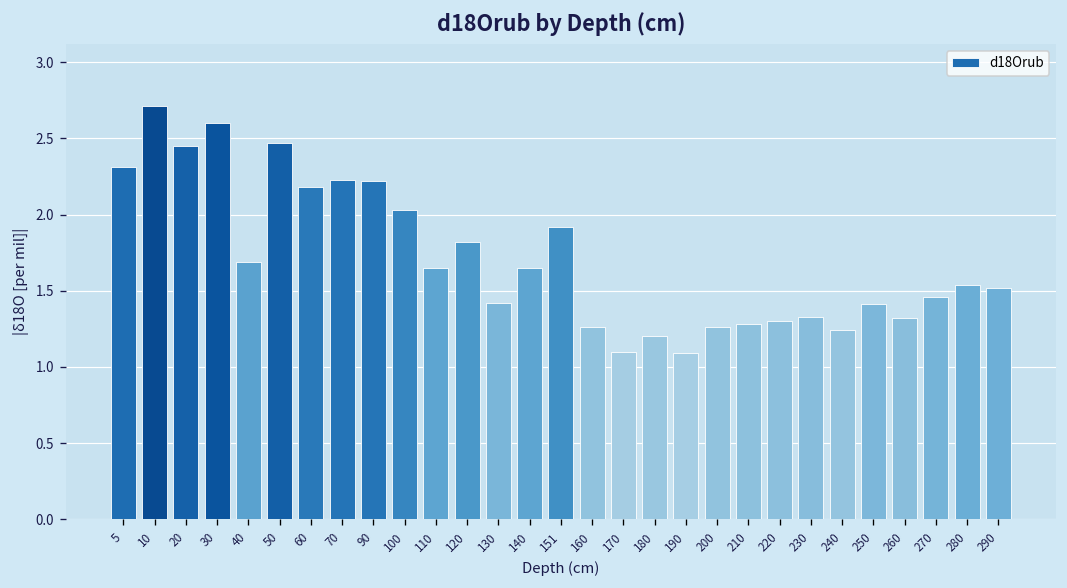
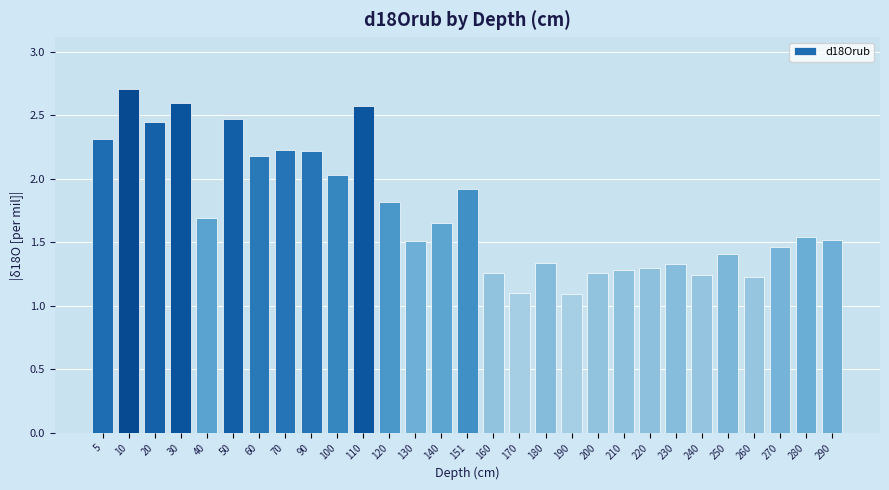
  {
    "5": 2.31,
    "10": 2.71,
    "20": 2.45,
    "30": 2.60,
    "40": 1.69,
    "50": 2.47,
    "60": 2.18,
    "70": 2.23,
    "90": 2.22,
    "100": 2.03,
-   "110": 1.65,
+   "110": 2.57,
    "120": 1.82,
-   "130": 1.42,
+   "130": 1.51,
    "140": 1.65,
    "151": 1.92,
    "160": 1.26,
    "170": 1.10,
-   "180": 1.20,
+   "180": 1.34,
    "190": 1.09,
    "200": 1.26,
    "210": 1.28,
    "220": 1.30,
    "230": 1.33,
    "240": 1.24,
    "250": 1.41,
-   "260": 1.32,
+   "260": 1.23,
    "270": 1.46,
    "280": 1.54,
    "290": 1.52
  }
